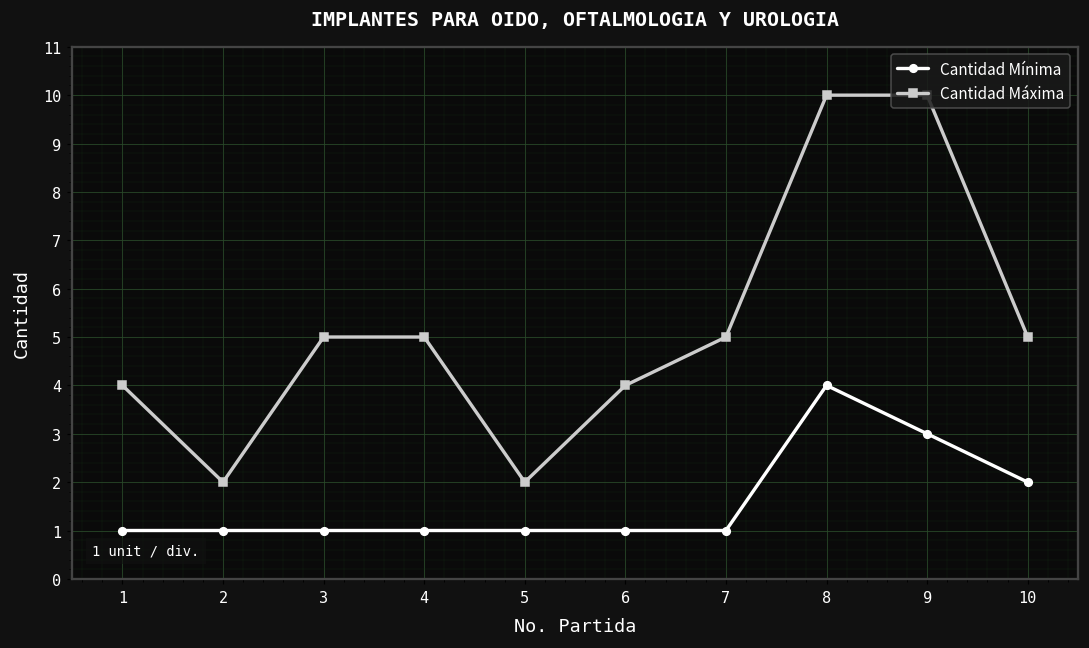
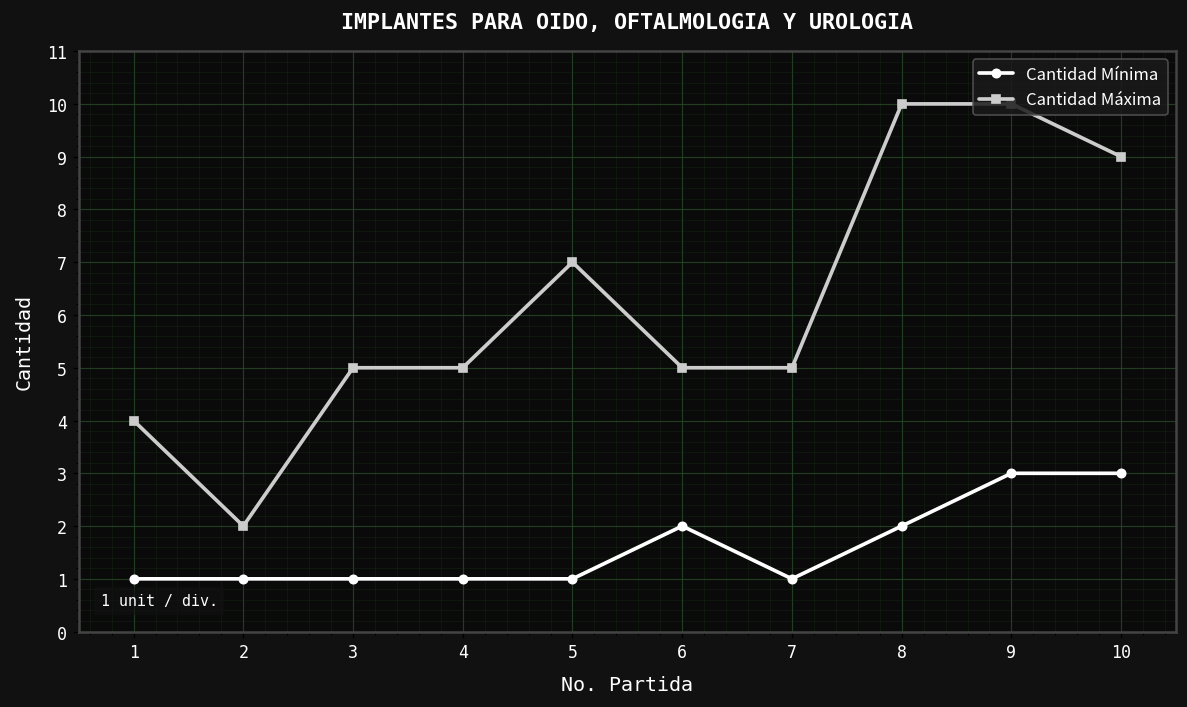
  {
    "Cantidad Mínima": {
      "2": 1,
      "3": 1,
      "4": 1,
      "5": 1,
-     "6": 1,
+     "6": 2,
      "7": 1,
-     "8": 4,
+     "8": 2,
      "9": 3,
-     "10": 2
+     "10": 3
    },
    "Cantidad Máxima": {
      "1": 4,
      "2": 2,
      "3": 5,
      "4": 5,
-     "5": 2,
-     "6": 4,
+     "5": 7,
+     "6": 5,
      "7": 5,
      "8": 10,
-     "10": 5
+     "10": 9
    }
  }
